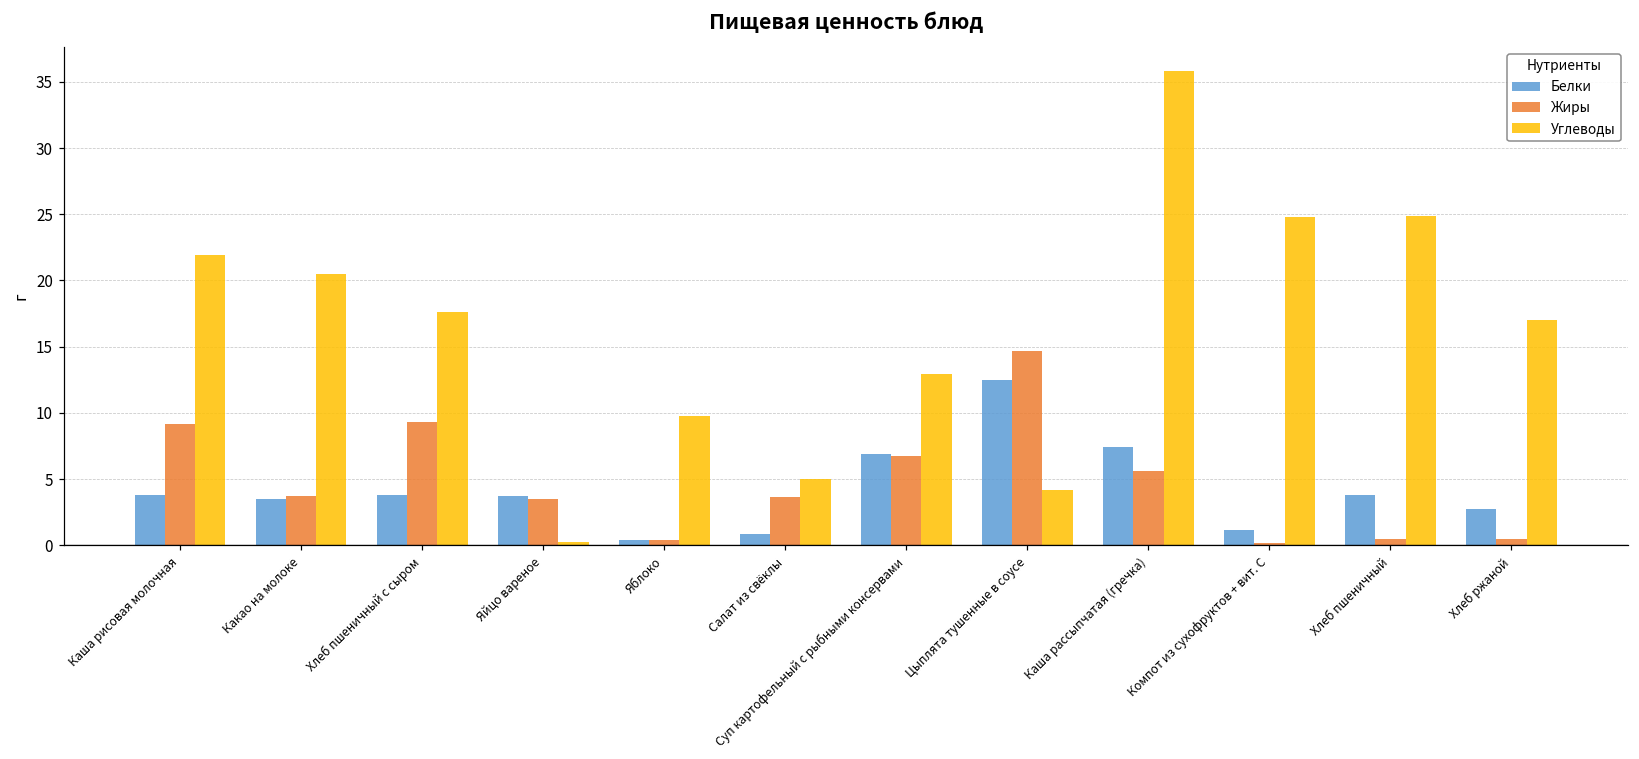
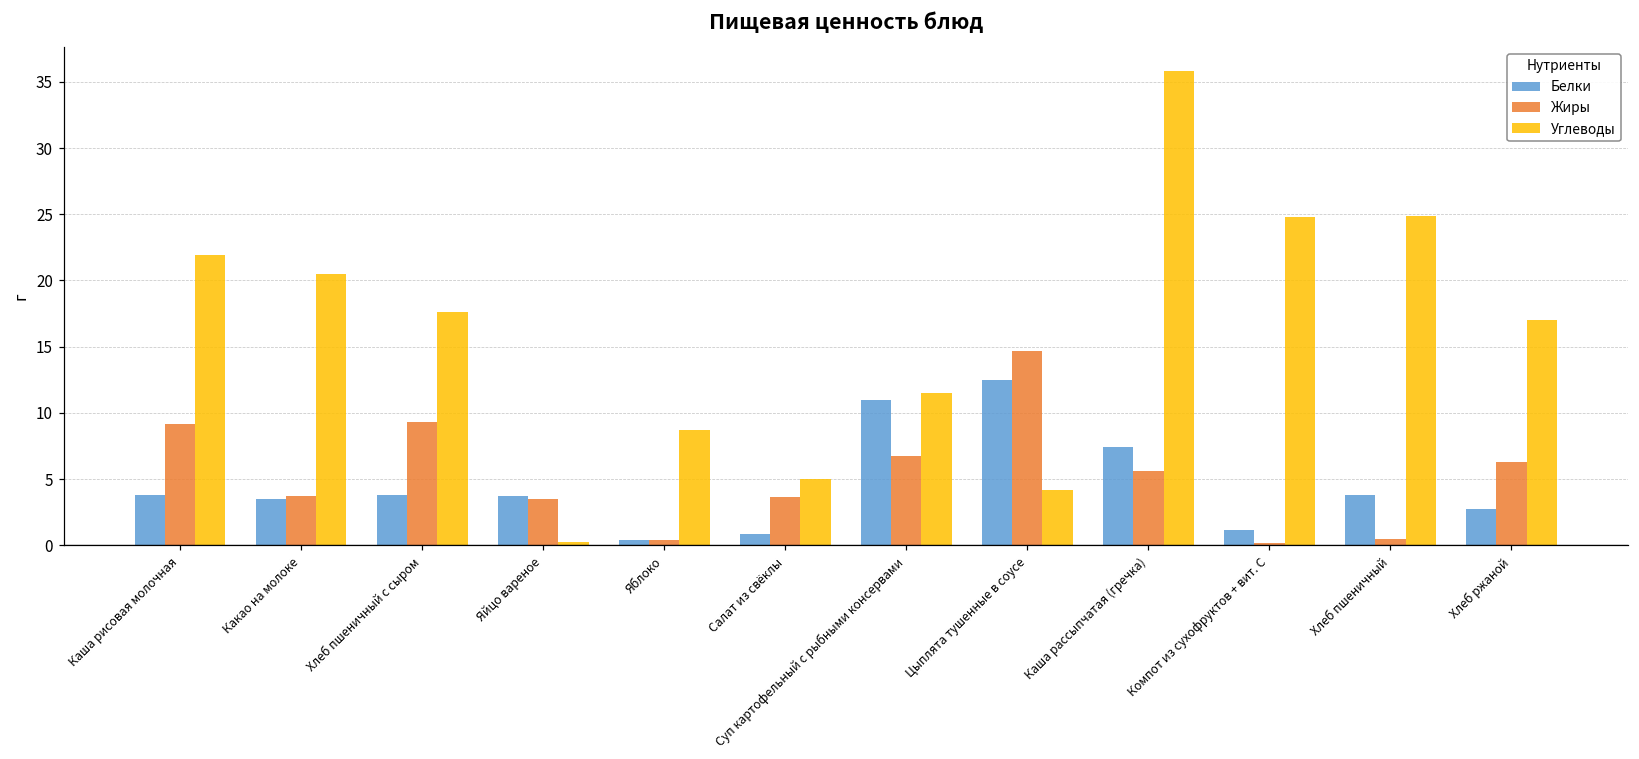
  {
    "Белки": {
      "Каша рисовая молочная": 3.8,
      "Какао на молоке": 3.5,
      "Хлеб пшеничный с сыром": 3.8,
      "Яйцо вареное": 3.8,
      "Яблоко": 0.4,
      "Салат из свёклы": 0.9,
-     "Суп картофельный с рыбными консервами": 6.9,
+     "Суп картофельный с рыбными консервами": 11.0,
      "Цыплята тушенные в соусе": 12.5,
      "Каша рассыпчатая (гречка)": 7.5,
      "Компот из сухофруктов + вит. С": 1.2,
      "Хлеб пшеничный": 3.8,
      "Хлеб ржаной": 2.8
    },
    "Жиры": {
      "Каша рисовая молочная": 9.2,
      "Какао на молоке": 3.7,
      "Хлеб пшеничный с сыром": 9.3,
      "Яйцо вареное": 3.5,
      "Яблоко": 0.4,
      "Салат из свёклы": 3.7,
      "Суп картофельный с рыбными консервами": 6.7,
      "Цыплята тушенные в соусе": 14.7,
      "Каша рассыпчатая (гречка)": 5.6,
      "Хлеб пшеничный": 0.5,
-     "Хлеб ржаной": 0.5
+     "Хлеб ржаной": 6.3
    },
    "Углеводы": {
      "Каша рисовая молочная": 21.9,
      "Какао на молоке": 20.5,
      "Хлеб пшеничный с сыром": 17.6,
      "Яйцо вареное": 0.2,
-     "Яблоко": 9.8,
+     "Яблоко": 8.7,
      "Салат из свёклы": 5.1,
-     "Суп картофельный с рыбными консервами": 12.9,
+     "Суп картофельный с рыбными консервами": 11.5,
      "Цыплята тушенные в соусе": 4.2,
      "Каша рассыпчатая (гречка)": 35.8,
      "Компот из сухофруктов + вит. С": 24.8,
      "Хлеб пшеничный": 24.9,
      "Хлеб ржаной": 17.0
    }
  }
